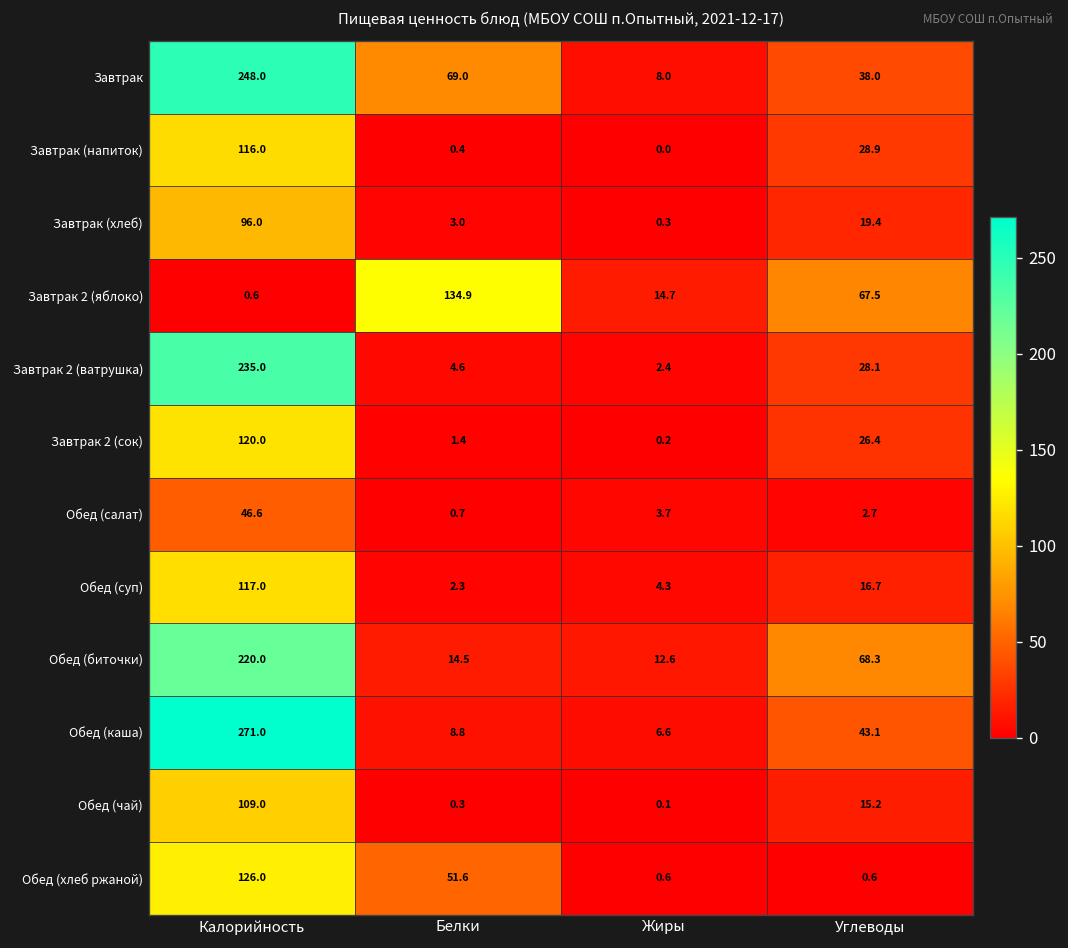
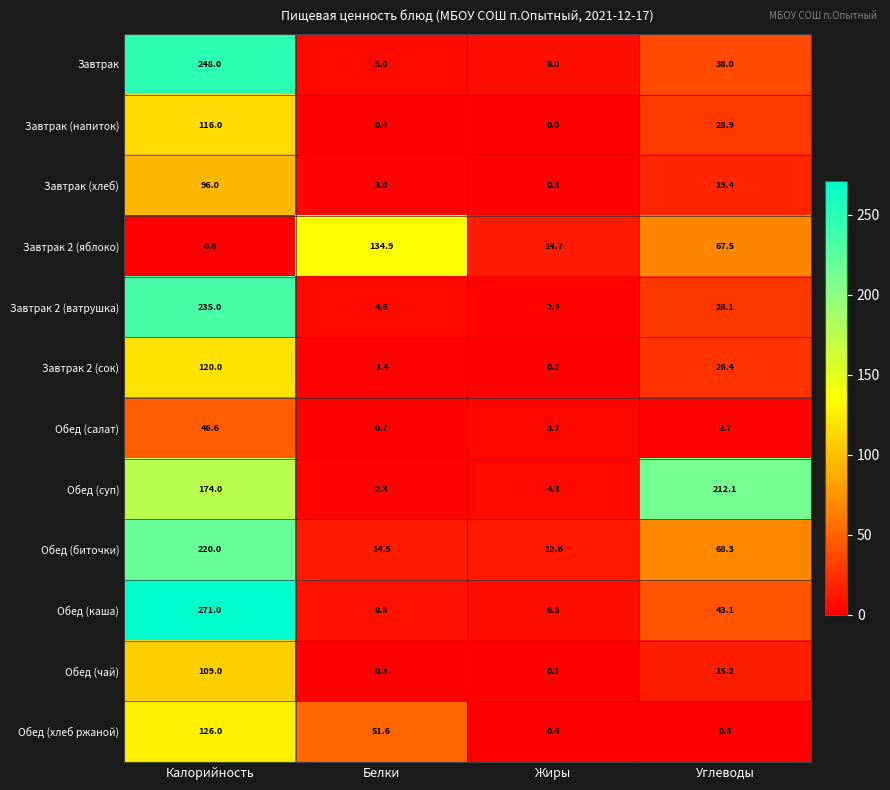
  {
    "Завтрак": {
      "Калорийность": 248.0,
-     "Белки": 69.0,
+     "Белки": 5.0,
      "Жиры": 8.0,
      "Углеводы": 38.0
    },
    "Завтрак (напиток)": {
      "Калорийность": 116.0,
      "Белки": 0.4,
      "Жиры": 0.0,
      "Углеводы": 28.9
    },
    "Завтрак (хлеб)": {
      "Калорийность": 96.0,
      "Белки": 3.0,
      "Жиры": 0.3,
      "Углеводы": 19.4
    },
    "Завтрак 2 (яблоко)": {
      "Калорийность": 0.6,
      "Белки": 134.9,
      "Жиры": 14.7,
      "Углеводы": 67.5
    },
    "Завтрак 2 (ватрушка)": {
      "Калорийность": 235.0,
      "Белки": 4.6,
      "Жиры": 2.4,
      "Углеводы": 28.1
    },
    "Завтрак 2 (сок)": {
      "Калорийность": 120.0,
      "Белки": 1.4,
      "Жиры": 0.2,
      "Углеводы": 26.4
    },
    "Обед (салат)": {
      "Калорийность": 46.6,
      "Белки": 0.7,
      "Жиры": 3.7,
      "Углеводы": 2.7
    },
    "Обед (суп)": {
-     "Калорийность": 117.0,
+     "Калорийность": 174.0,
      "Белки": 2.3,
      "Жиры": 4.3,
-     "Углеводы": 16.7
+     "Углеводы": 212.1
    },
    "Обед (биточки)": {
      "Калорийность": 220.0,
      "Белки": 14.5,
      "Жиры": 12.6,
      "Углеводы": 68.3
    },
    "Обед (каша)": {
      "Калорийность": 271.0,
      "Белки": 8.8,
      "Жиры": 6.6,
      "Углеводы": 43.1
    },
    "Обед (чай)": {
      "Калорийность": 109.0,
      "Белки": 0.3,
      "Жиры": 0.1,
      "Углеводы": 15.2
    },
    "Обед (хлеб ржаной)": {
      "Калорийность": 126.0,
      "Белки": 51.6,
      "Жиры": 0.6,
      "Углеводы": 0.6
    }
  }
